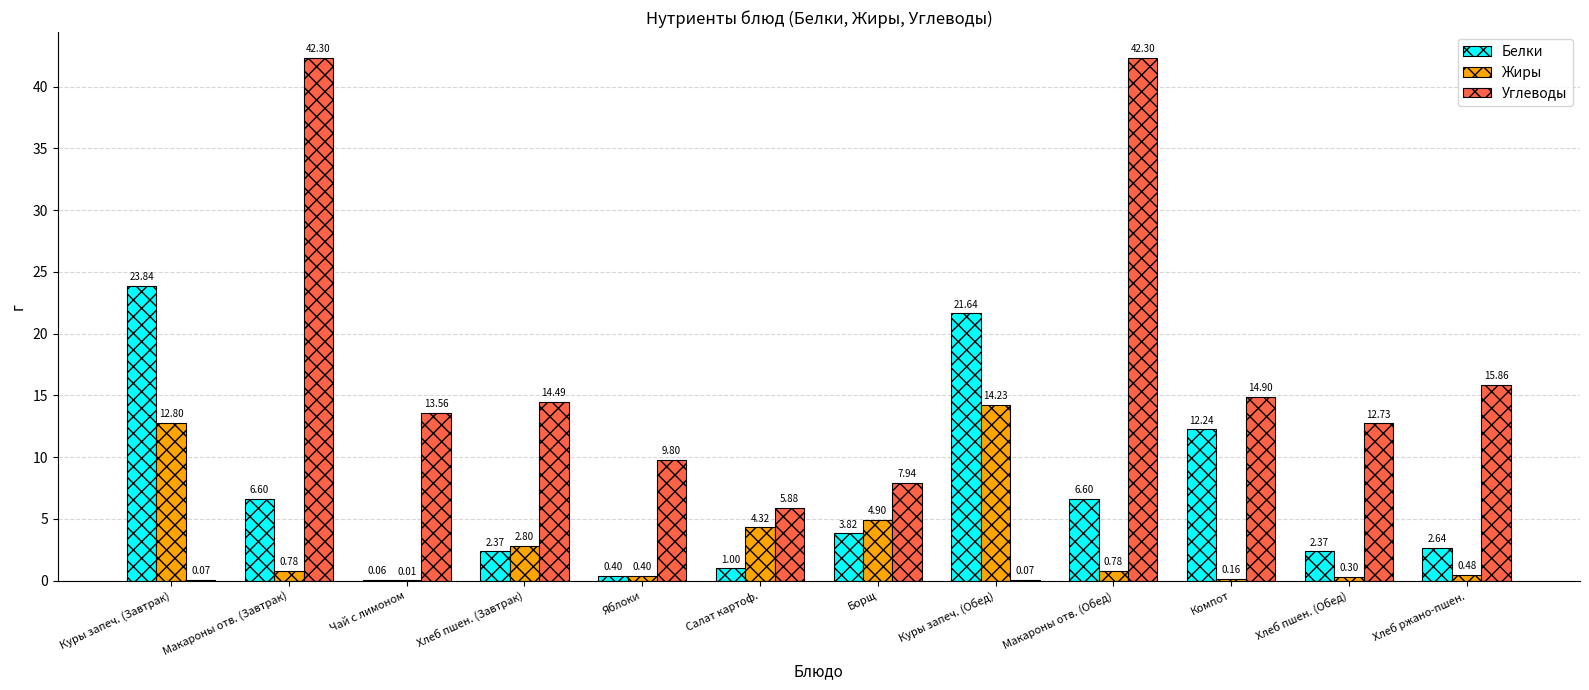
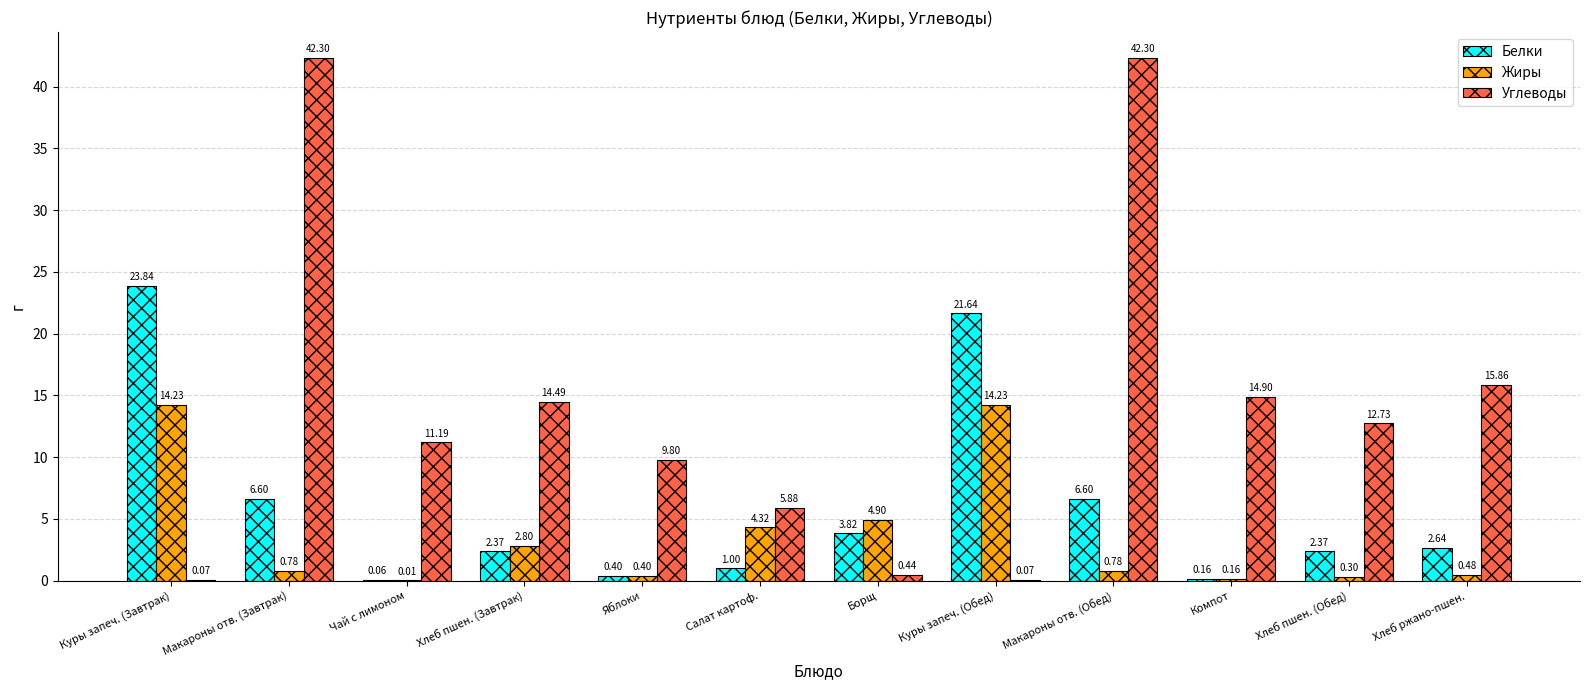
  {
    "Белки": {
      "Куры запеч. (Завтрак)": 23.84,
      "Макароны отв. (Завтрак)": 6.60,
      "Чай с лимоном": 0.06,
      "Хлеб пшен. (Завтрак)": 2.37,
      "Яблоки": 0.40,
      "Салат картоф.": 1.00,
      "Борщ": 3.82,
      "Куры запеч. (Обед)": 21.64,
      "Макароны отв. (Обед)": 6.60,
-     "Компот": 12.24,
+     "Компот": 0.16,
      "Хлеб пшен. (Обед)": 2.37,
      "Хлеб ржано-пшен.": 2.64
    },
    "Жиры": {
-     "Куры запеч. (Завтрак)": 12.80,
+     "Куры запеч. (Завтрак)": 14.23,
      "Макароны отв. (Завтрак)": 0.78,
      "Чай с лимоном": 0.01,
      "Хлеб пшен. (Завтрак)": 2.80,
      "Яблоки": 0.40,
      "Салат картоф.": 4.32,
      "Борщ": 4.90,
      "Куры запеч. (Обед)": 14.23,
      "Макароны отв. (Обед)": 0.78,
      "Компот": 0.16,
      "Хлеб пшен. (Обед)": 0.30,
      "Хлеб ржано-пшен.": 0.48
    },
    "Углеводы": {
      "Куры запеч. (Завтрак)": 0.07,
      "Макароны отв. (Завтрак)": 42.30,
-     "Чай с лимоном": 13.56,
+     "Чай с лимоном": 11.19,
      "Хлеб пшен. (Завтрак)": 14.49,
      "Яблоки": 9.80,
      "Салат картоф.": 5.88,
-     "Борщ": 7.94,
+     "Борщ": 0.44,
      "Куры запеч. (Обед)": 0.07,
      "Макароны отв. (Обед)": 42.30,
      "Компот": 14.90,
      "Хлеб пшен. (Обед)": 12.73,
      "Хлеб ржано-пшен.": 15.86
    }
  }
